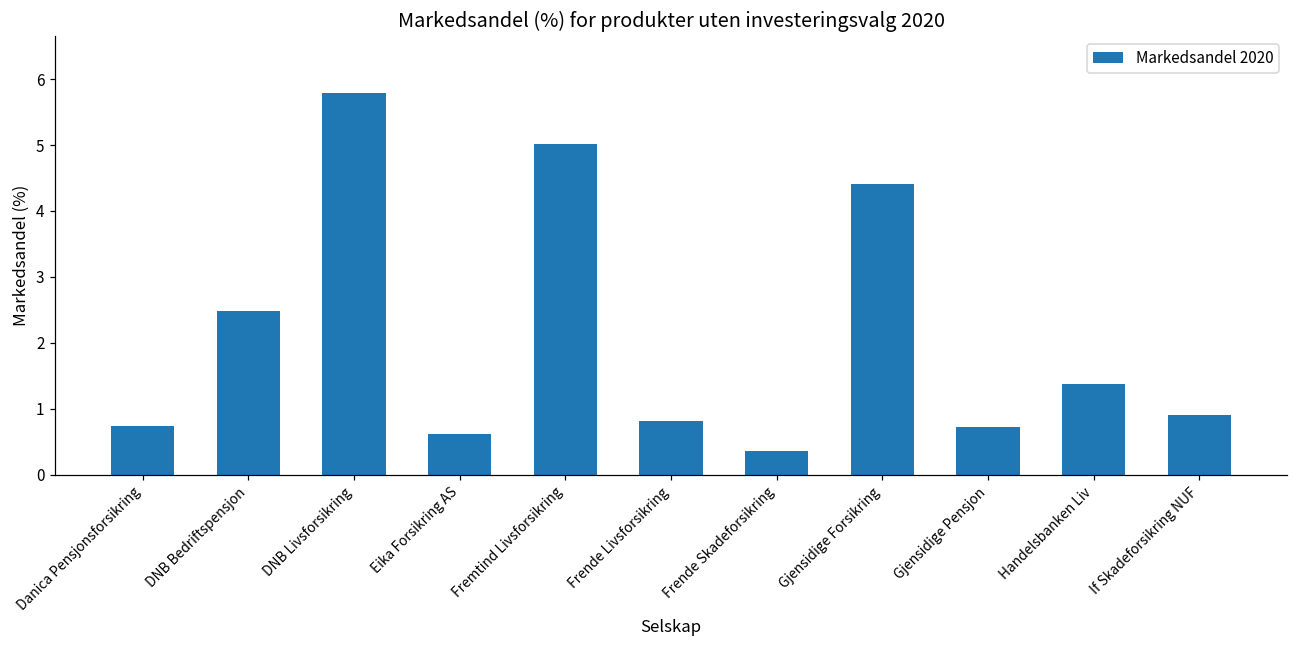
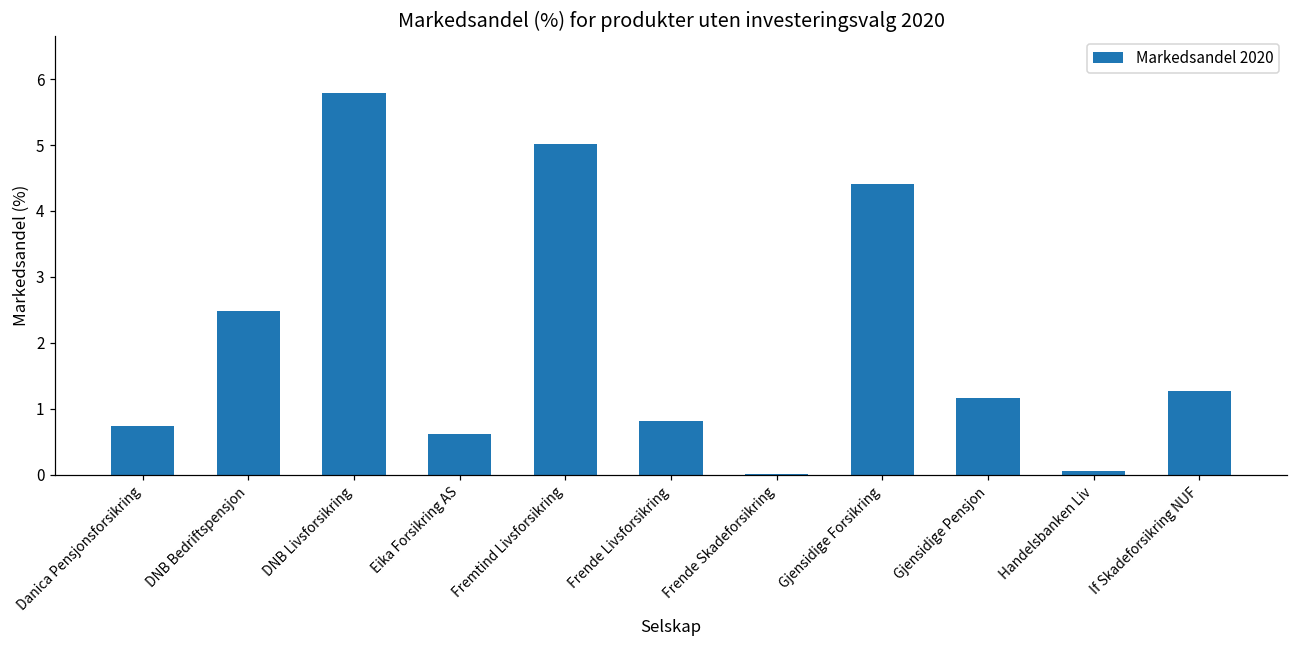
  {
    "Danica Pensjonsforsikring": 0.7,
    "DNB Bedriftspensjon": 2.5,
    "DNB Livsforsikring": 5.8,
    "Eika Forsikring AS": 0.6,
    "Fremtind Livsforsikring": 5.0,
    "Frende Livsforsikring": 0.8,
-   "Frende Skadeforsikring": 0.4,
+   "Frende Skadeforsikring": 0.0,
    "Gjensidige Forsikring": 4.4,
-   "Gjensidige Pensjon": 0.7,
-   "Handelsbanken Liv": 1.4,
-   "If Skadeforsikring NUF": 0.9
+   "Gjensidige Pensjon": 1.2,
+   "Handelsbanken Liv": 0.1,
+   "If Skadeforsikring NUF": 1.3
  }
